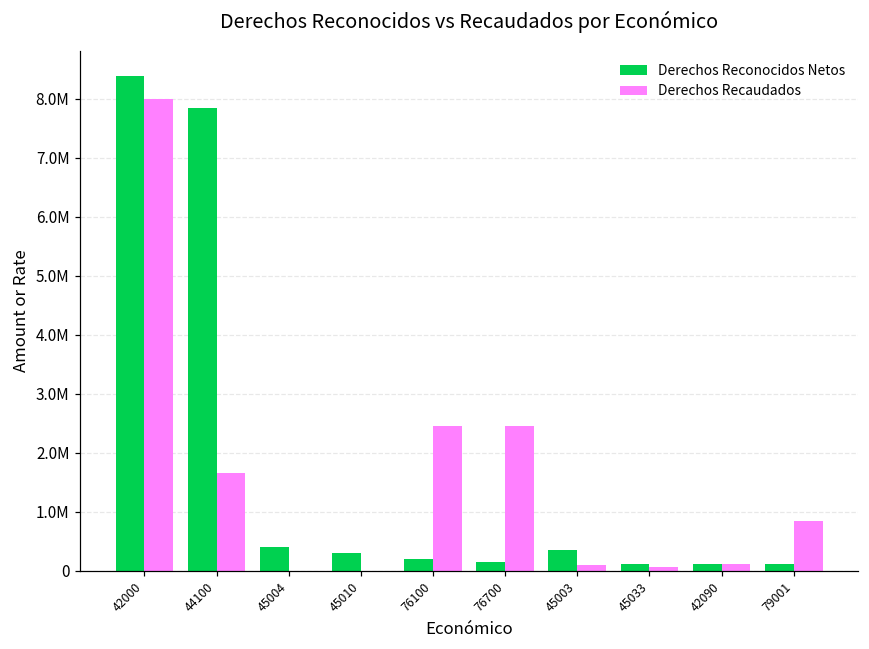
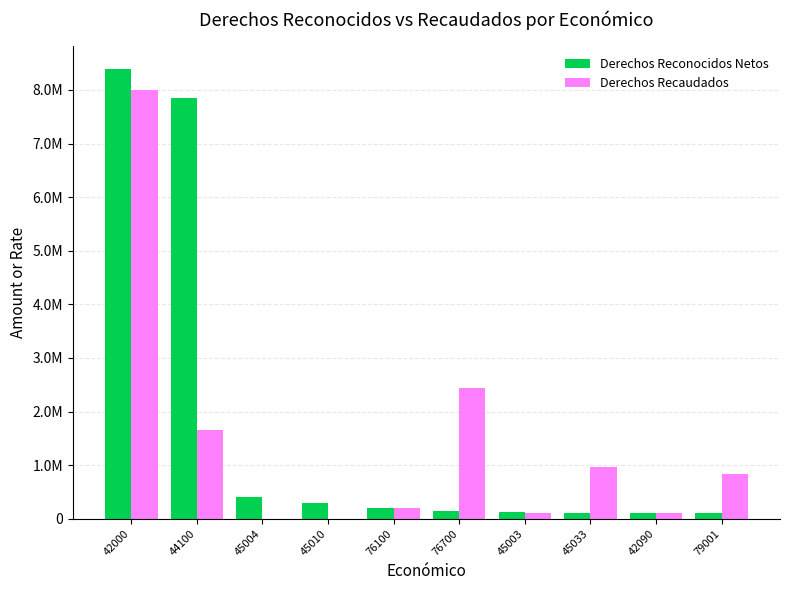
  {
    "Derechos Reconocidos Netos": {
      "42000": 8400000,
      "44100": 7800000,
      "45004": 400000,
      "45010": 300000,
      "76100": 200000,
      "76700": 200000,
-     "45003": 400000,
+     "45003": 100000,
      "45033": 100000,
      "42090": 100000,
      "79001": 100000
    },
    "Derechos Recaudados": {
      "42000": 8000000,
      "44100": 1700000,
      "45004": 0,
      "45010": 0,
-     "76100": 2500000,
+     "76100": 200000,
      "76700": 2400000,
      "45003": 100000,
-     "45033": 100000,
+     "45033": 1000000,
      "42090": 100000,
      "79001": 800000
    }
  }
